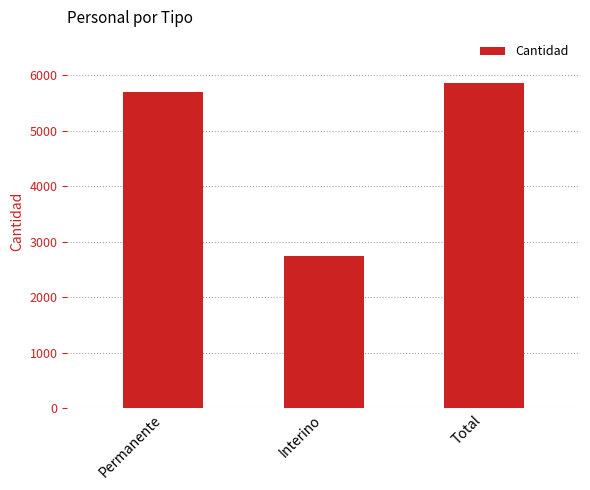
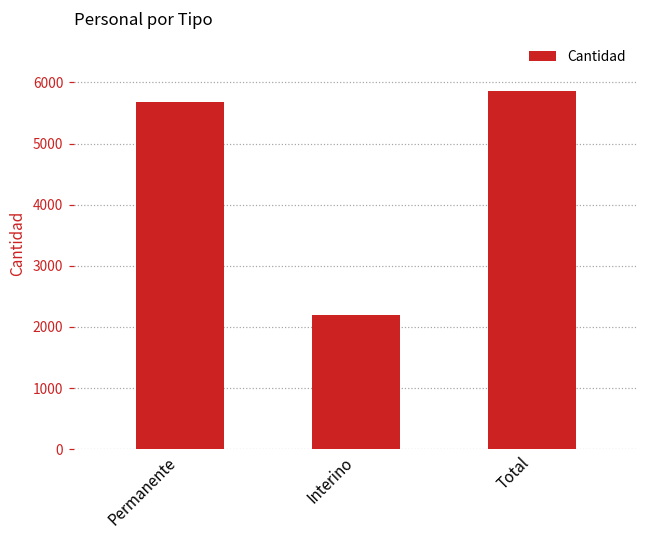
  {
    "Permanente": 5700,
-   "Interino": 2700,
+   "Interino": 2200,
    "Total": 5900
  }
